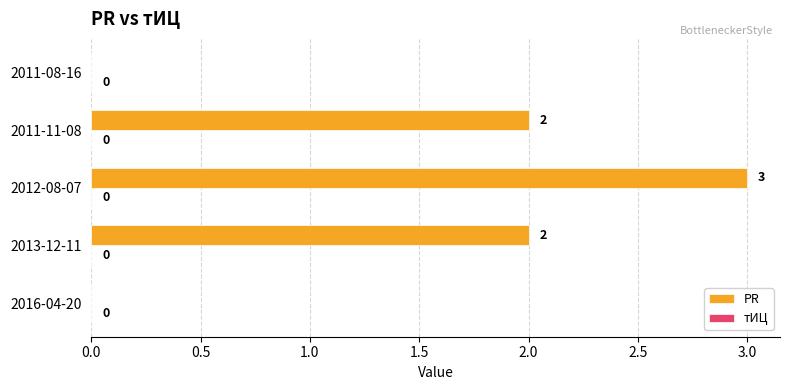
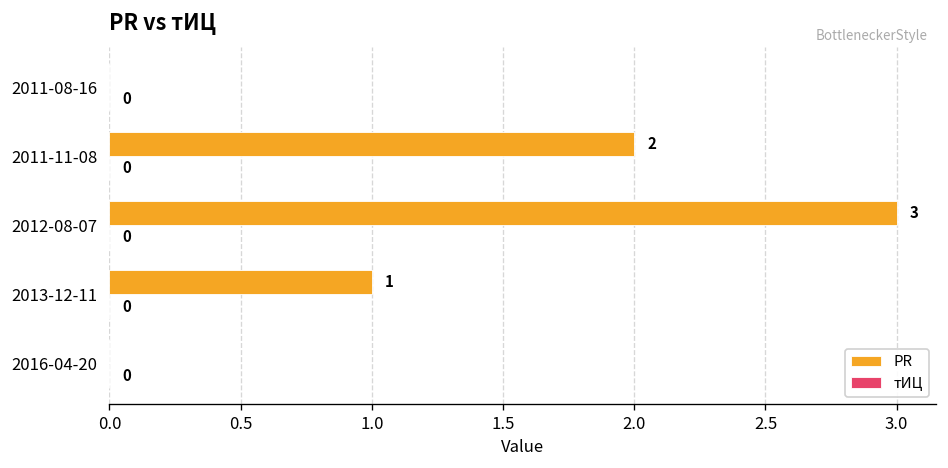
  {
    "PR": {
      "2011-11-08": 2,
      "2012-08-07": 3,
-     "2013-12-11": 2
+     "2013-12-11": 1
    },
    "тИЦ": {
      "2011-08-16": 0,
      "2011-11-08": 0,
      "2012-08-07": 0,
      "2013-12-11": 0,
      "2016-04-20": 0
    }
  }
